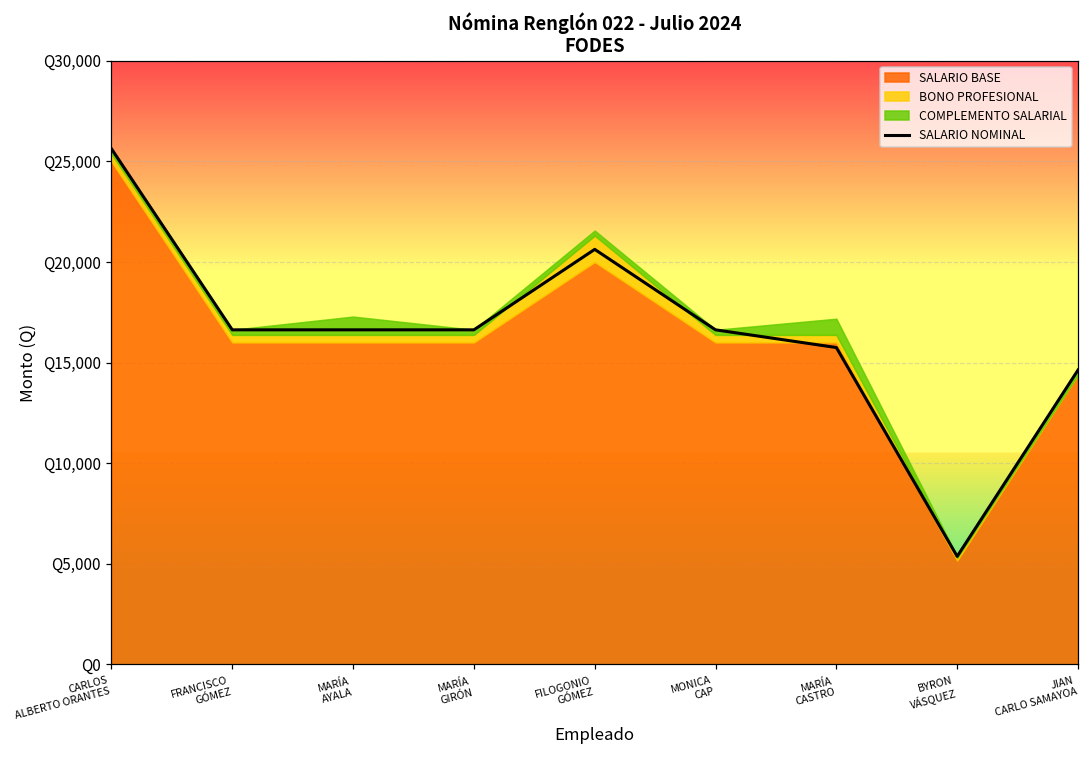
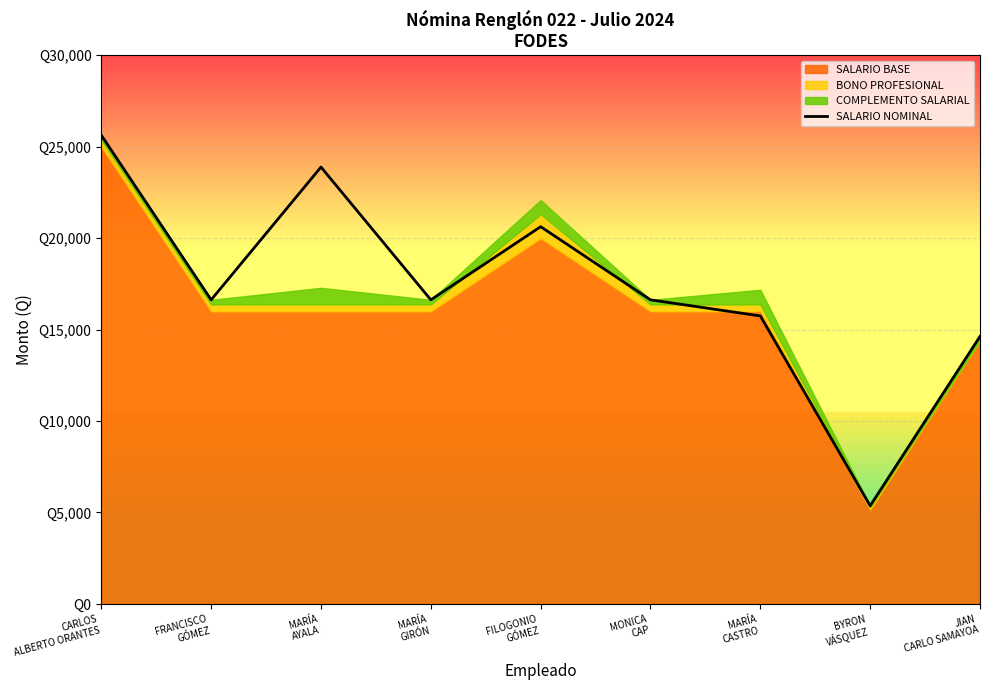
  {
    "SALARIO BASE": {
      "CARLOS ALBERTO ORANTES": "Q25,000",
      "FRANCISCO GÓMEZ": "Q16,000",
      "MARÍA AYALA": "Q16,000",
      "MARÍA GIRÓN": "Q16,000",
      "FILOGONIO GÓMEZ": "Q20,000",
      "MONICA CAP": "Q16,000",
      "MARÍA CASTRO": "Q16,000"
    },
    "SALARIO NOMINAL": {
-     "MARÍA AYALA": "Q16,600",
+     "MARÍA AYALA": "Q23,900",
      "FILOGONIO GÓMEZ": "Q20,600",
      "MARÍA CASTRO": "Q15,700"
    },
    "BONO PROFESIONAL": {
      "CARLOS ALBERTO ORANTES": "Q400",
      "FRANCISCO GÓMEZ": "Q400",
      "MARÍA AYALA": "Q400",
      "MARÍA GIRÓN": "Q400",
      "FILOGONIO GÓMEZ": "Q1,300",
      "MONICA CAP": "Q400",
      "MARÍA CASTRO": "Q400"
    },
    "COMPLEMENTO SALARIAL": {
      "MARÍA AYALA": "Q900",
-     "FILOGONIO GÓMEZ": "Q300",
+     "FILOGONIO GÓMEZ": "Q800",
      "MARÍA CASTRO": "Q800"
    }
  }
